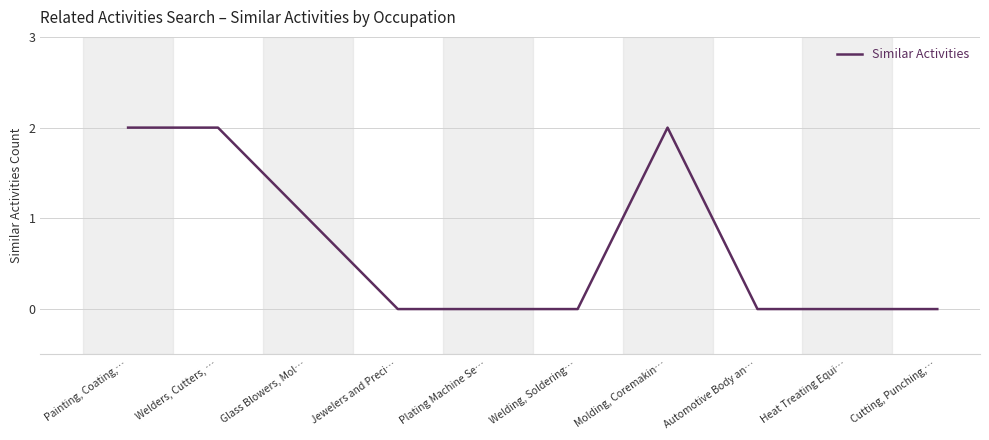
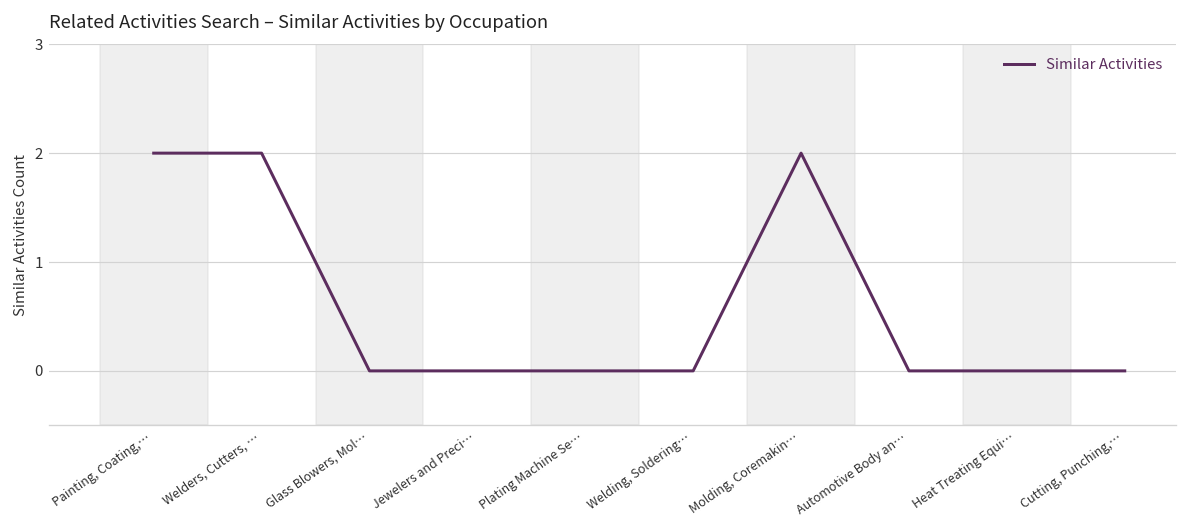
  {
    "Painting, Coating,…": 2,
    "Welders, Cutters, …": 2,
-   "Glass Blowers, Mol…": 1,
+   "Glass Blowers, Mol…": 0,
    "Jewelers and Preci…": 0,
    "Plating Machine Se…": 0,
    "Welding, Soldering…": 0,
    "Molding, Coremakin…": 2,
    "Automotive Body an…": 0,
    "Heat Treating Equi…": 0,
    "Cutting, Punching,…": 0
  }
